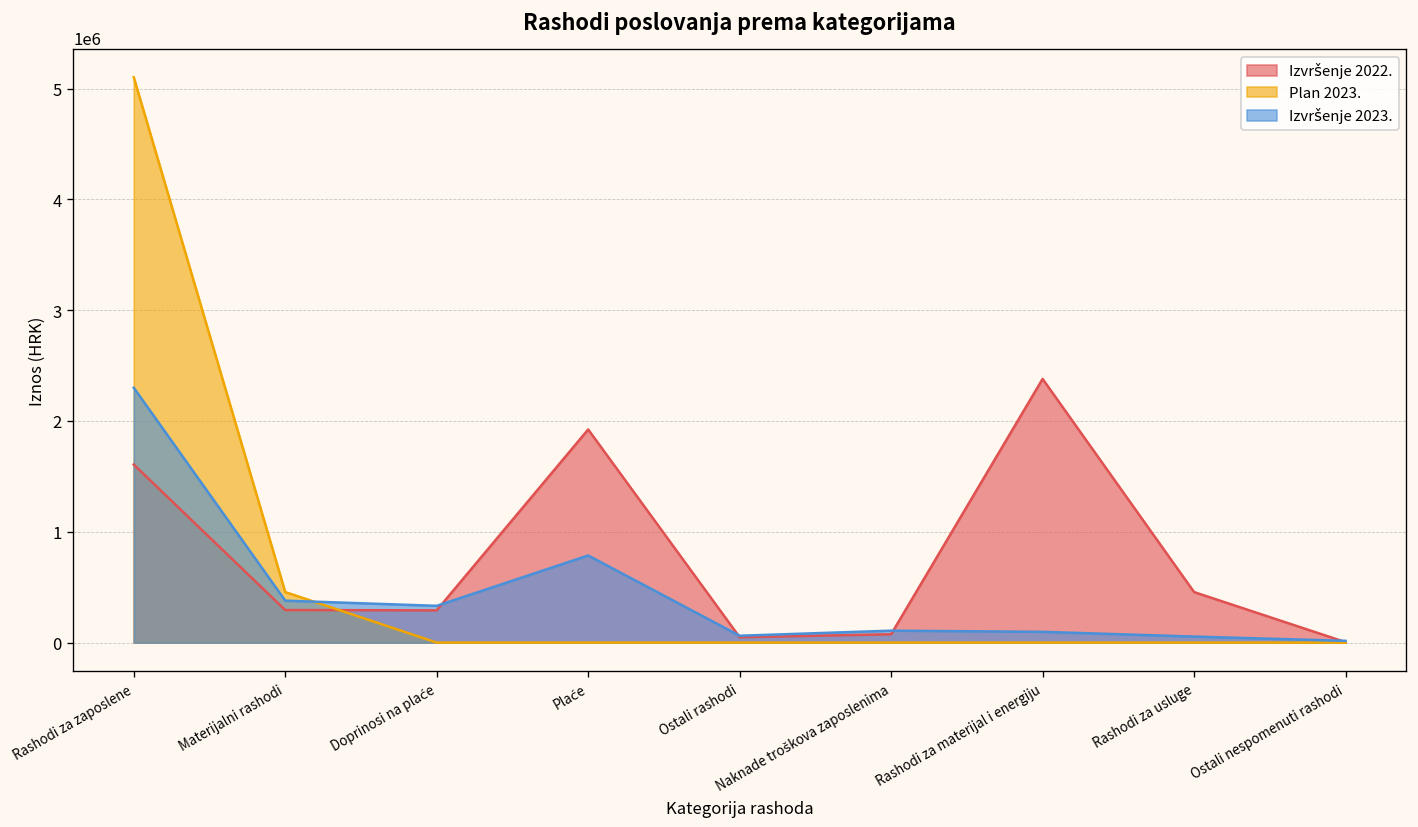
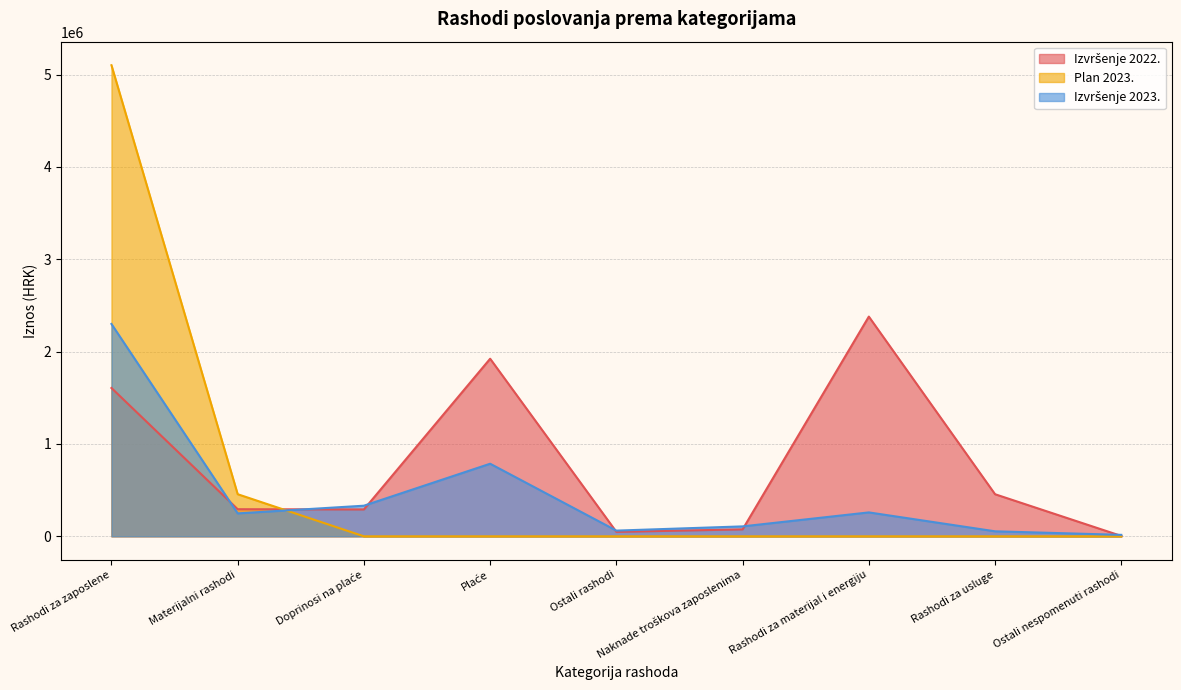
  {
    "Izvršenje 2022.": {
      "Rashodi za zaposlene": 1600000,
      "Materijalni rashodi": 300000,
      "Doprinosi na plaće": 300000,
      "Plaće": 1900000,
      "Naknade troškova zaposlenima": 100000,
      "Rashodi za materijal i energiju": 2400000,
      "Rashodi za usluge": 500000
    },
    "Plan 2023.": {
      "Rashodi za zaposlene": 5100000,
      "Materijalni rashodi": 500000,
      "Doprinosi na plaće": 0,
      "Plaće": 0,
      "Ostali rashodi": 0,
      "Naknade troškova zaposlenima": 0,
      "Rashodi za materijal i energiju": 0,
      "Rashodi za usluge": 0
    },
    "Izvršenje 2023.": {
      "Rashodi za zaposlene": 2300000,
-     "Materijalni rashodi": 400000,
+     "Materijalni rashodi": 200000,
      "Doprinosi na plaće": 300000,
      "Plaće": 800000,
      "Naknade troškova zaposlenima": 100000,
-     "Rashodi za materijal i energiju": 100000,
+     "Rashodi za materijal i energiju": 300000,
      "Rashodi za usluge": 100000
    }
  }
